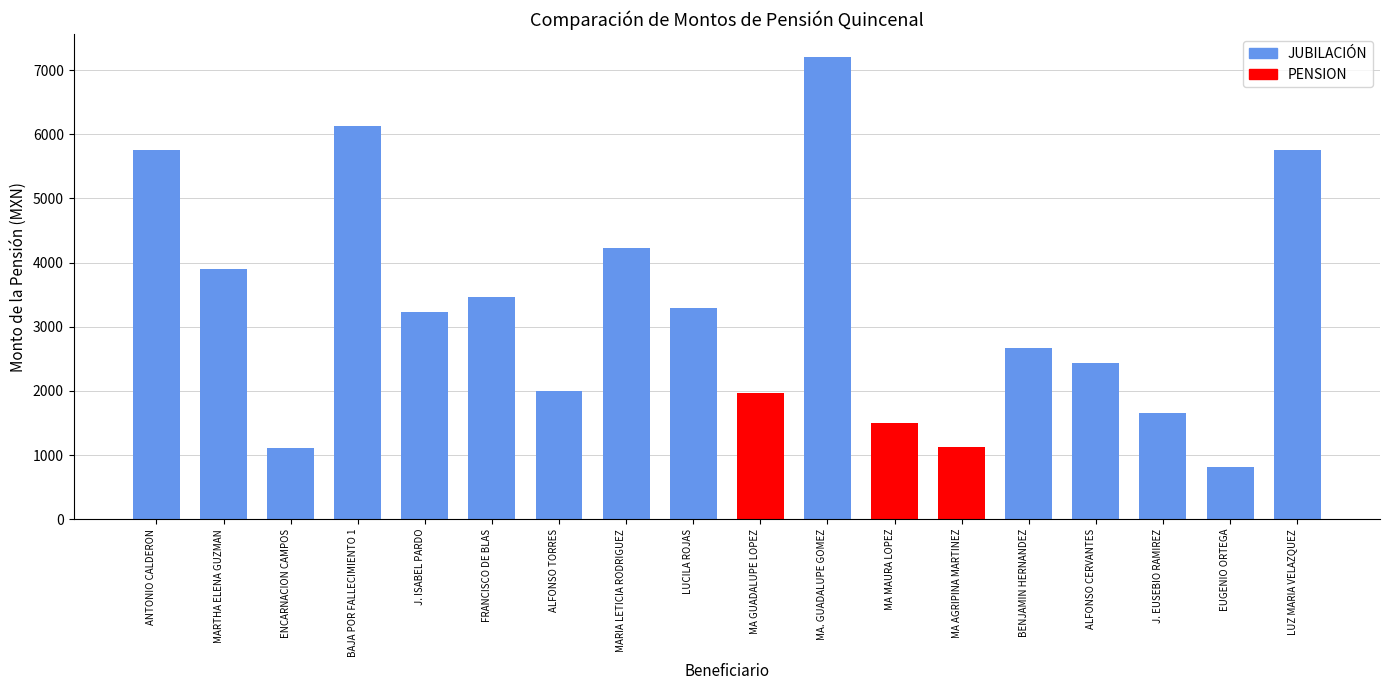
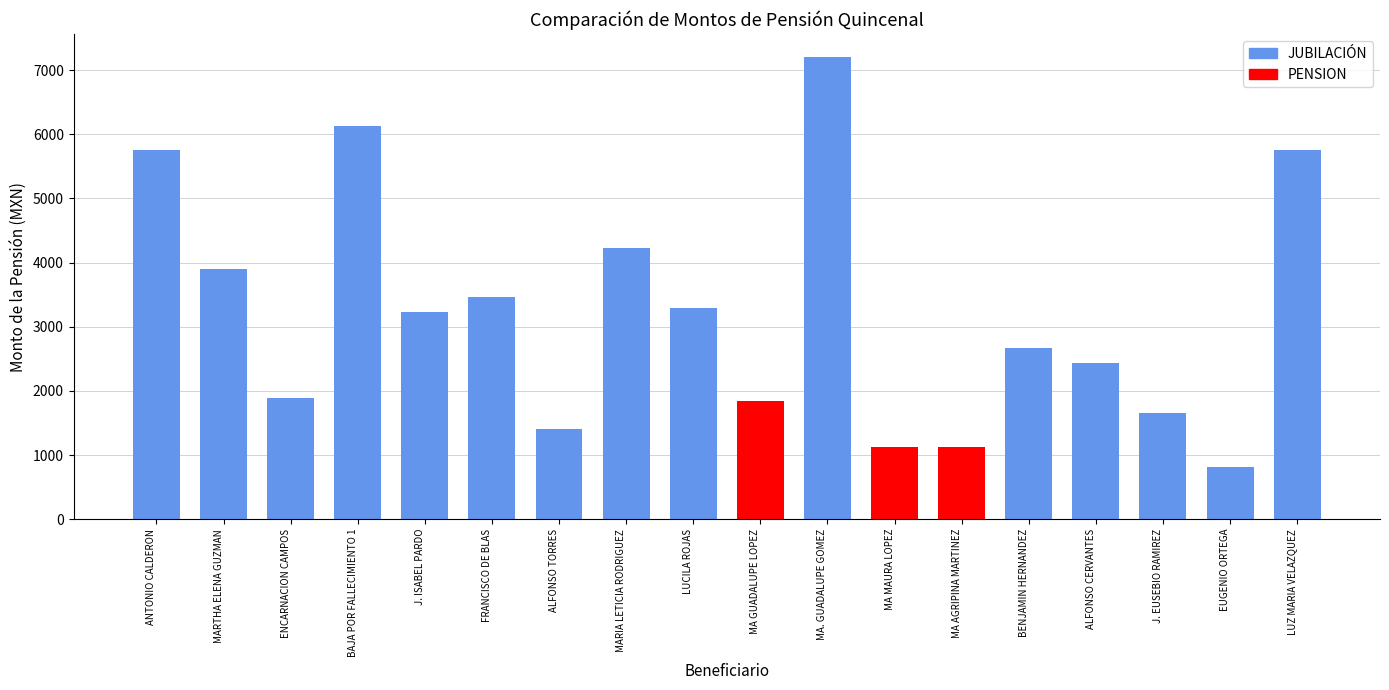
  {
    "ANTONIO CALDERON": 5800,
    "MARTHA ELENA GUZMAN": 3900,
-   "ENCARNACION CAMPOS": 1100,
+   "ENCARNACION CAMPOS": 1900,
    "BAJA POR FALLECIMIENTO 1": 6100,
    "J. ISABEL PARDO": 3200,
    "FRANCISCO DE BLAS": 3500,
-   "ALFONSO TORRES": 2000,
+   "ALFONSO TORRES": 1400,
    "MARIA LETICIA RODRIGUEZ": 4200,
    "LUCILA ROJAS": 3300,
-   "MA GUADALUPE LOPEZ": 2000,
+   "MA GUADALUPE LOPEZ": 1800,
    "MA. GUADALUPE GOMEZ": 7200,
-   "MA MAURA LOPEZ": 1500,
+   "MA MAURA LOPEZ": 1100,
    "MA AGRIPINA MARTINEZ": 1100,
    "BENJAMIN HERNANDEZ": 2700,
    "ALFONSO CERVANTES": 2400,
    "J. EUSEBIO RAMIREZ": 1700,
    "EUGENIO ORTEGA": 800,
    "LUZ MARIA VELAZQUEZ": 5800
  }
